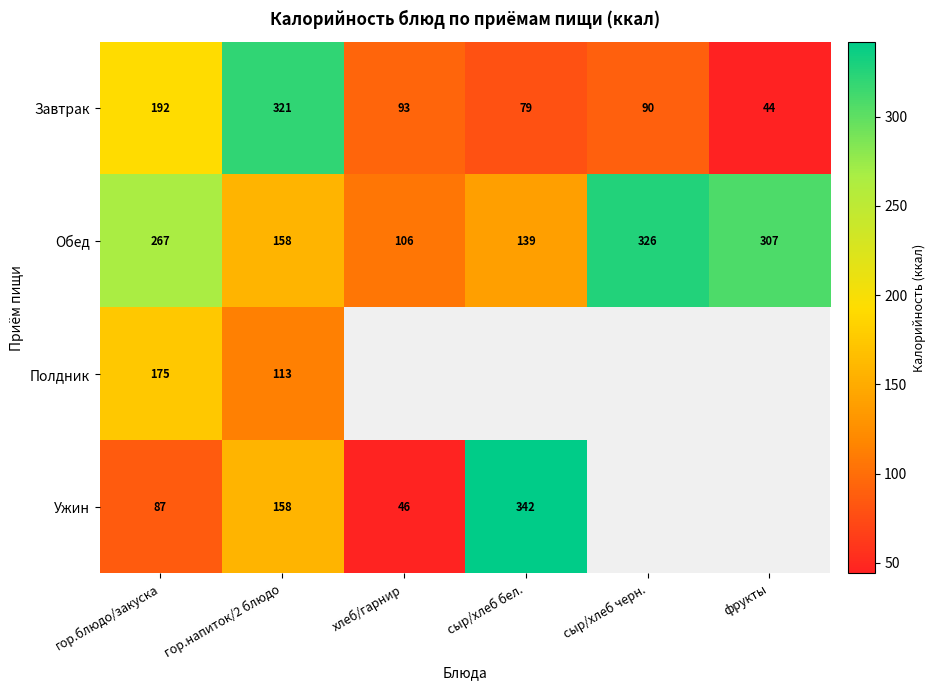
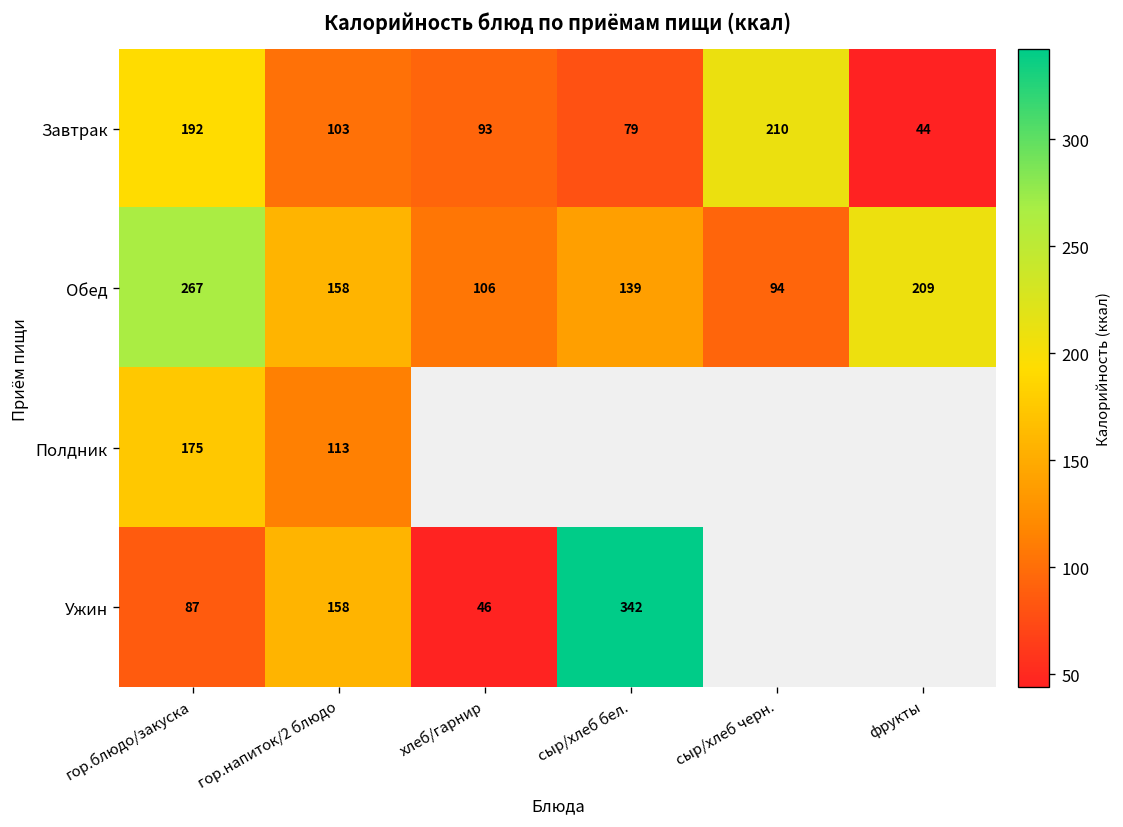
  {
    "Завтрак": {
      "гор.блюдо/закуска": 192,
-     "гор.напиток/2 блюдо": 321,
+     "гор.напиток/2 блюдо": 103,
      "хлеб/гарнир": 93,
      "сыр/хлеб бел.": 79,
-     "сыр/хлеб черн.": 90,
+     "сыр/хлеб черн.": 210,
      "фрукты": 44
    },
    "Обед": {
      "гор.блюдо/закуска": 267,
      "гор.напиток/2 блюдо": 158,
      "хлеб/гарнир": 106,
      "сыр/хлеб бел.": 139,
-     "сыр/хлеб черн.": 326,
-     "фрукты": 307
+     "сыр/хлеб черн.": 94,
+     "фрукты": 209
    },
    "Полдник": {
      "гор.блюдо/закуска": 175,
      "гор.напиток/2 блюдо": 113
    },
    "Ужин": {
      "гор.блюдо/закуска": 87,
      "гор.напиток/2 блюдо": 158,
      "хлеб/гарнир": 46,
      "сыр/хлеб бел.": 342
    }
  }
